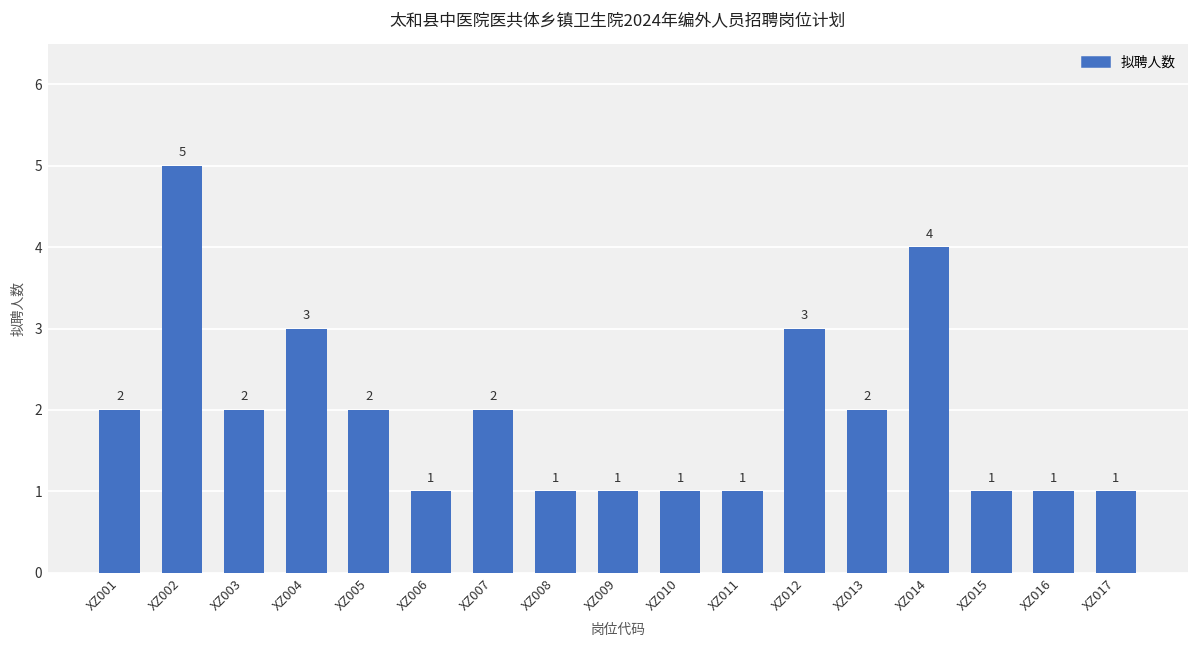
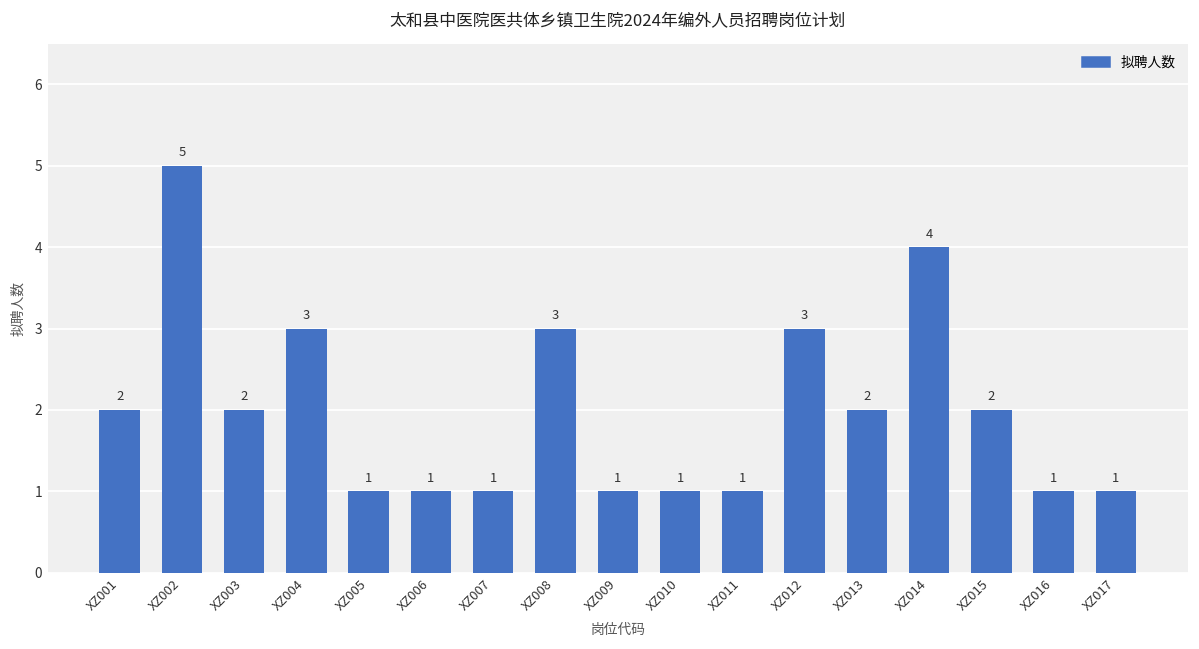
  {
    "XZ001": 2,
    "XZ002": 5,
    "XZ003": 2,
    "XZ004": 3,
-   "XZ005": 2,
+   "XZ005": 1,
    "XZ006": 1,
-   "XZ007": 2,
-   "XZ008": 1,
+   "XZ007": 1,
+   "XZ008": 3,
    "XZ009": 1,
    "XZ010": 1,
    "XZ011": 1,
    "XZ012": 3,
    "XZ013": 2,
    "XZ014": 4,
-   "XZ015": 1,
+   "XZ015": 2,
    "XZ016": 1,
    "XZ017": 1
  }
